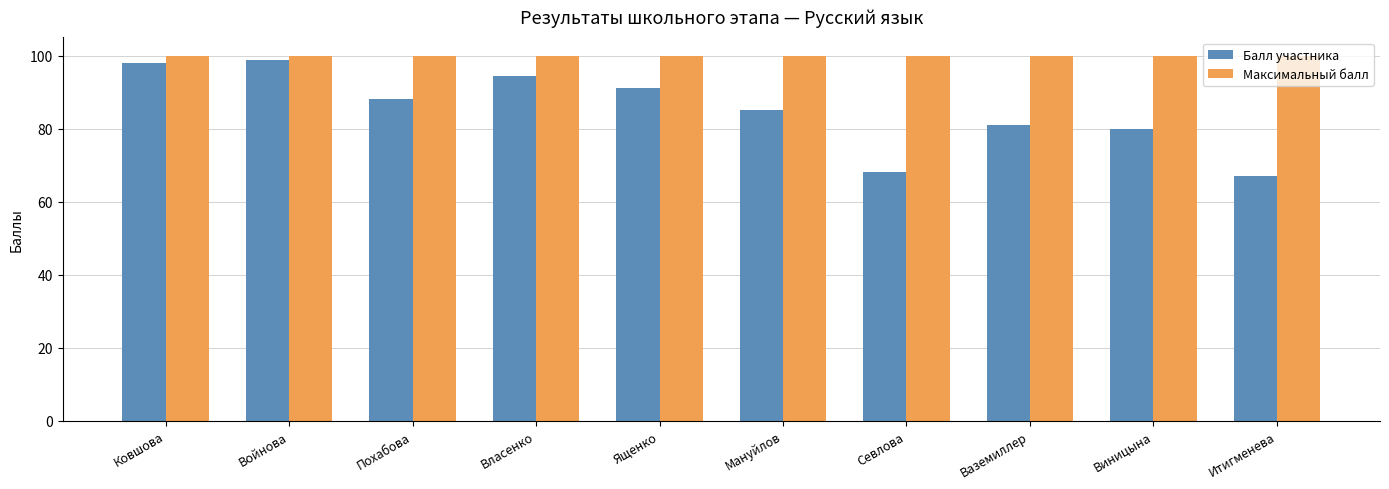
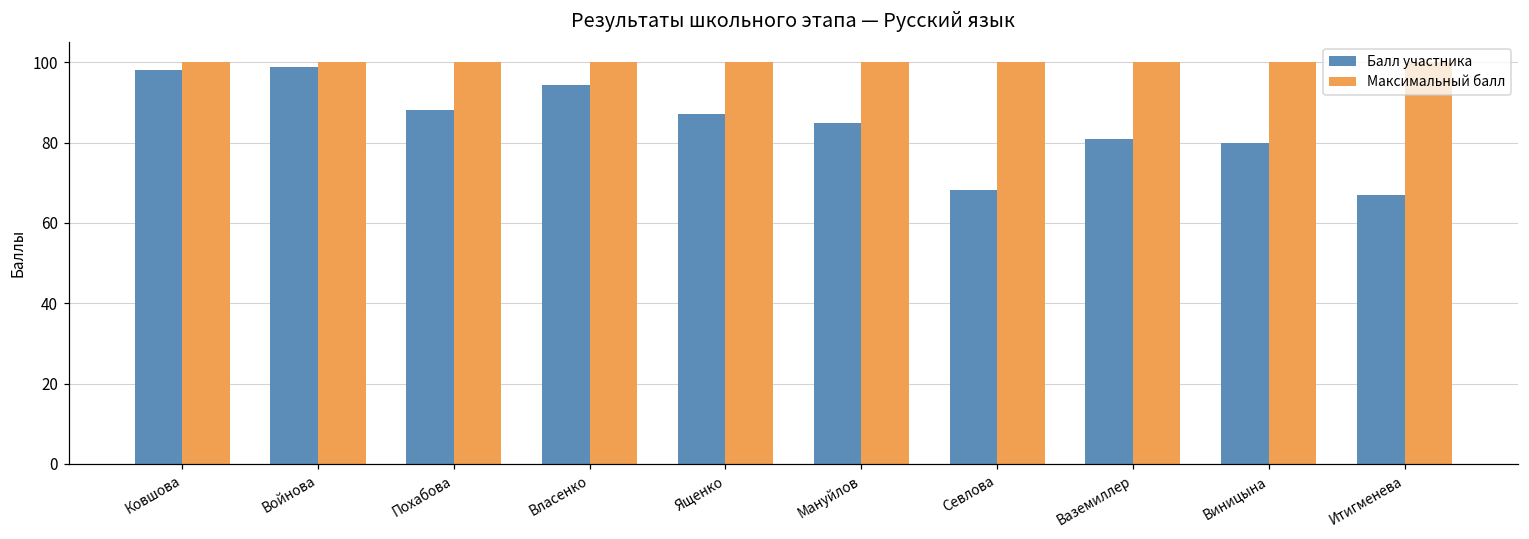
  {
    "Балл участника": {
      "Ковшова": 98,
      "Войнова": 99,
      "Похабова": 88,
      "Власенко": 94,
-     "Ященко": 91,
+     "Ященко": 87,
      "Мануйлов": 85,
      "Севлова": 68,
      "Ваземиллер": 81,
      "Виницына": 80,
      "Итигменева": 67
    },
    "Максимальный балл": {
      "Ковшова": 100,
      "Войнова": 100,
      "Похабова": 100,
      "Власенко": 100,
      "Ященко": 100,
      "Мануйлов": 100,
      "Севлова": 100,
      "Ваземиллер": 100,
      "Виницына": 100
    }
  }
